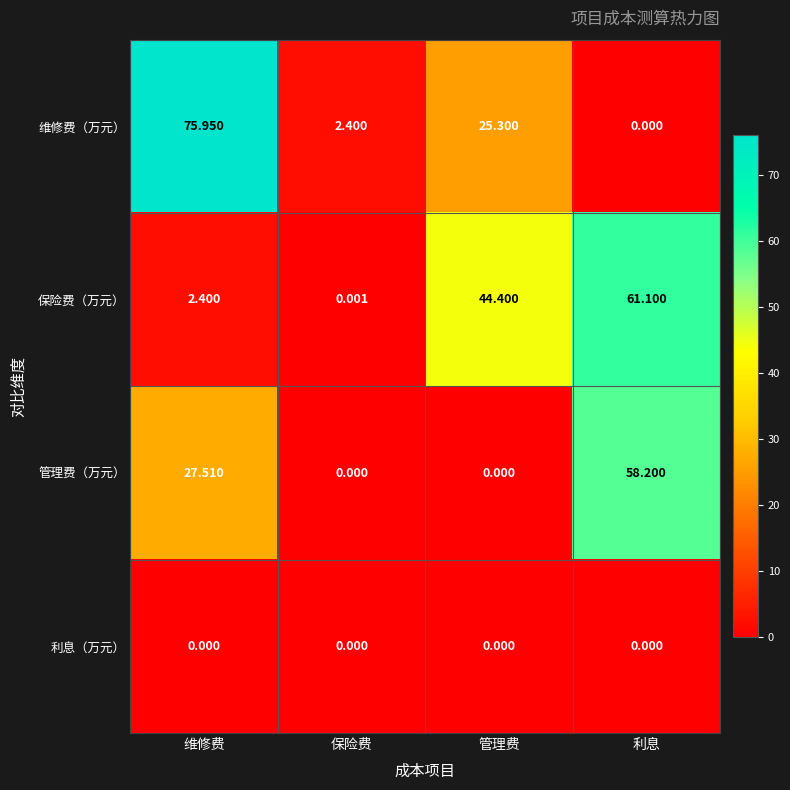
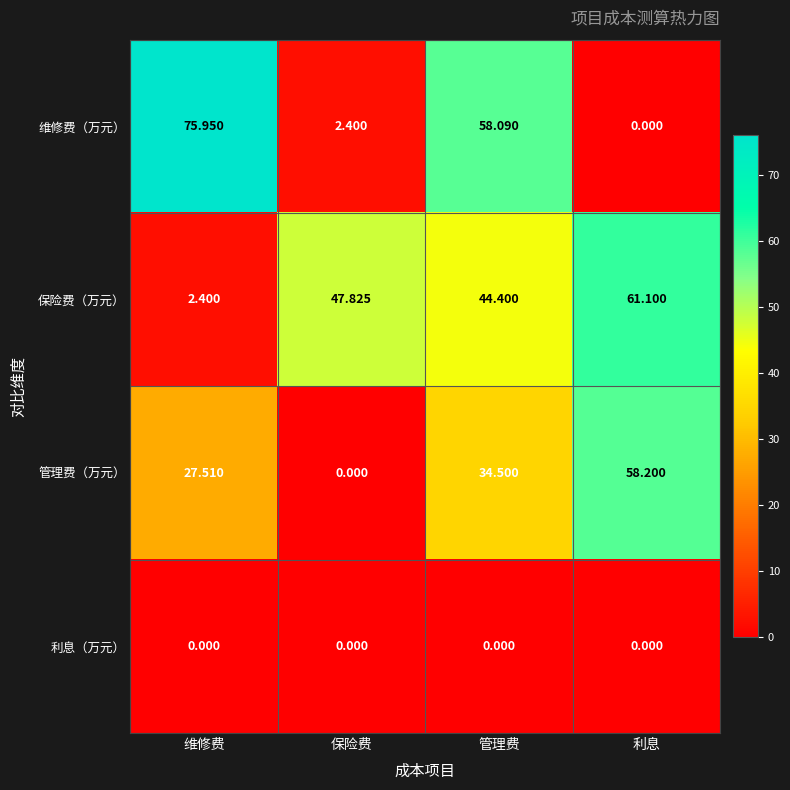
  {
    "维修费（万元）": {
      "维修费": 75.950,
      "保险费": 2.400,
-     "管理费": 25.300,
+     "管理费": 58.090,
      "利息": 0.000
    },
    "保险费（万元）": {
      "维修费": 2.400,
-     "保险费": 0.001,
+     "保险费": 47.825,
      "管理费": 44.400,
      "利息": 61.100
    },
    "管理费（万元）": {
      "维修费": 27.510,
      "保险费": 0.000,
-     "管理费": 0.000,
+     "管理费": 34.500,
      "利息": 58.200
    },
    "利息（万元）": {
      "维修费": 0.000,
      "保险费": 0.000,
      "管理费": 0.000,
      "利息": 0.000
    }
  }
